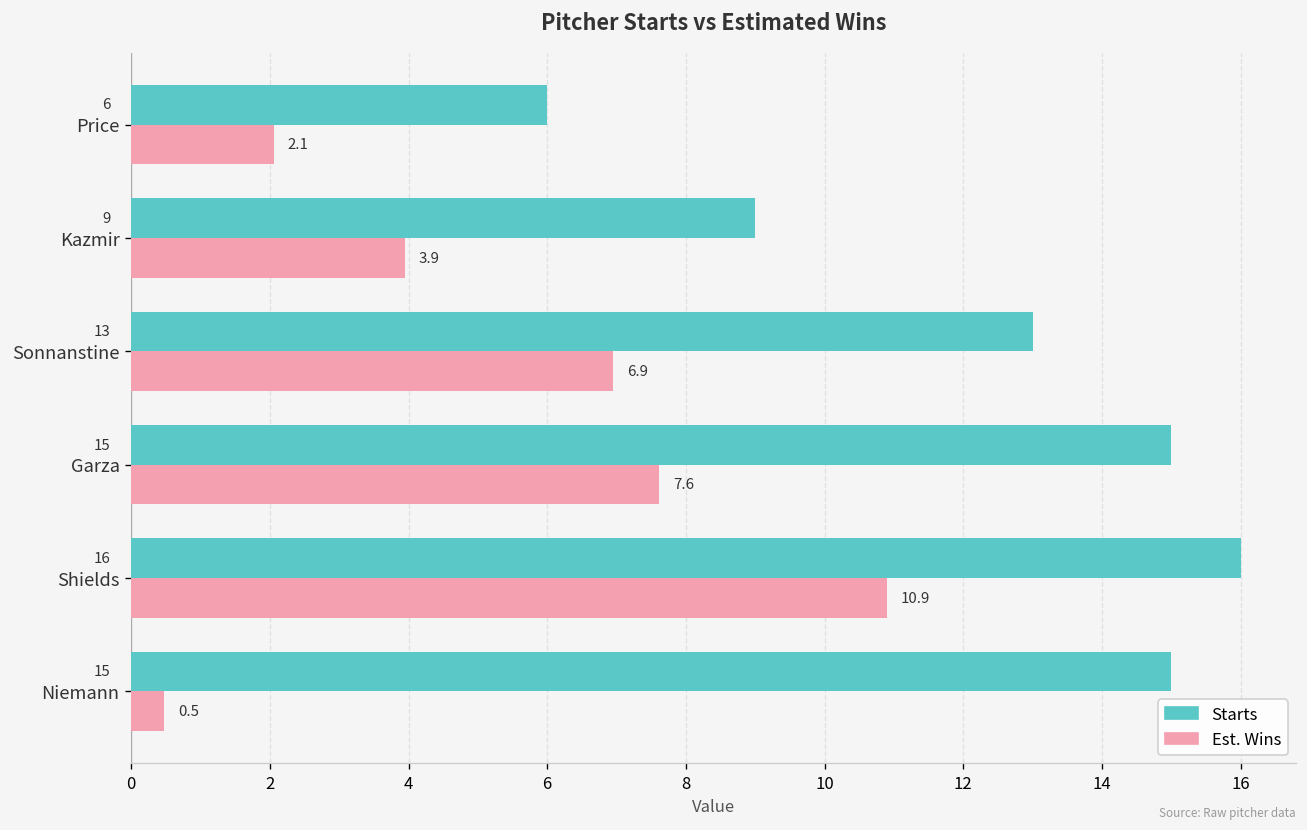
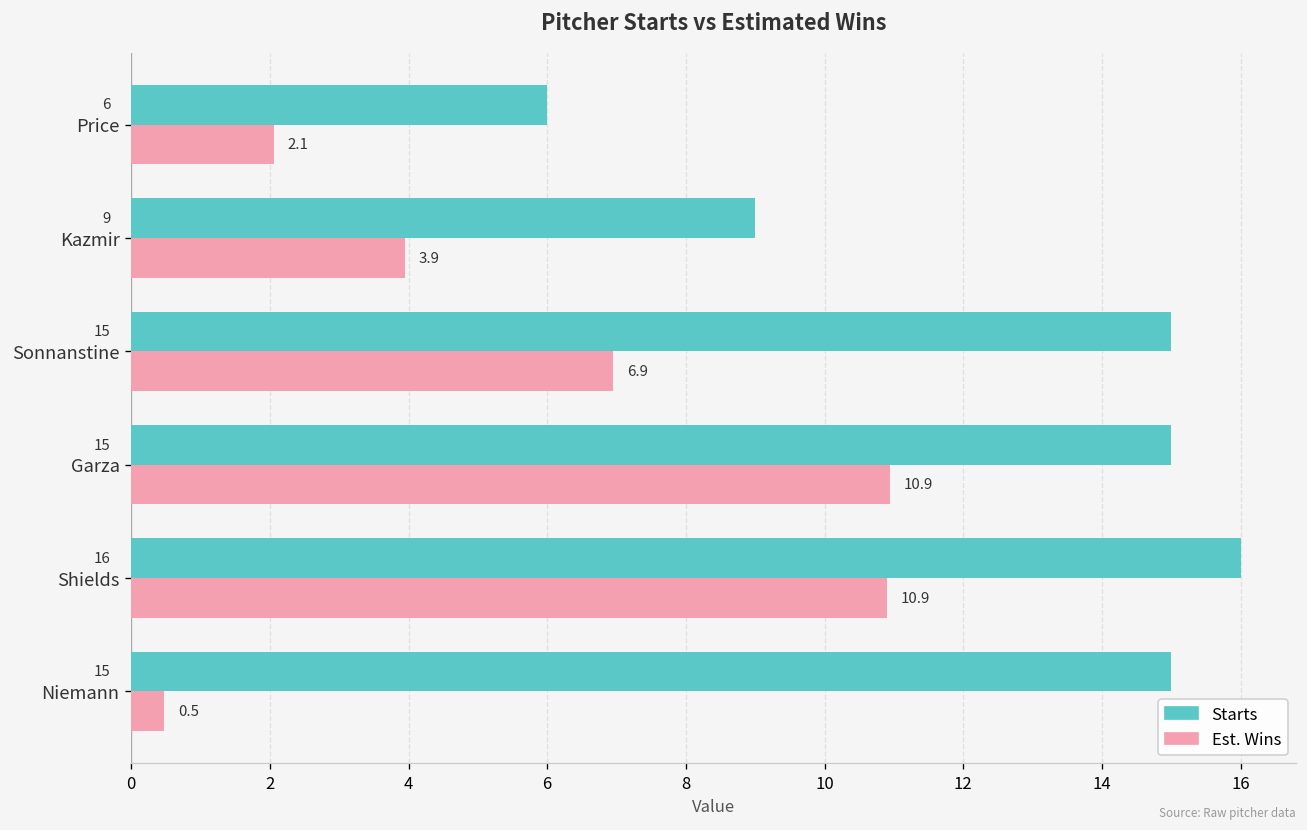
  {
    "Starts": {
-     "Sonnanstine": 13
+     "Sonnanstine": 15
    },
    "Est. Wins": {
      "Price": 2.1,
      "Kazmir": 3.9,
      "Sonnanstine": 6.9,
-     "Garza": 7.6,
+     "Garza": 10.9,
      "Shields": 10.9,
      "Niemann": 0.5
    }
  }
